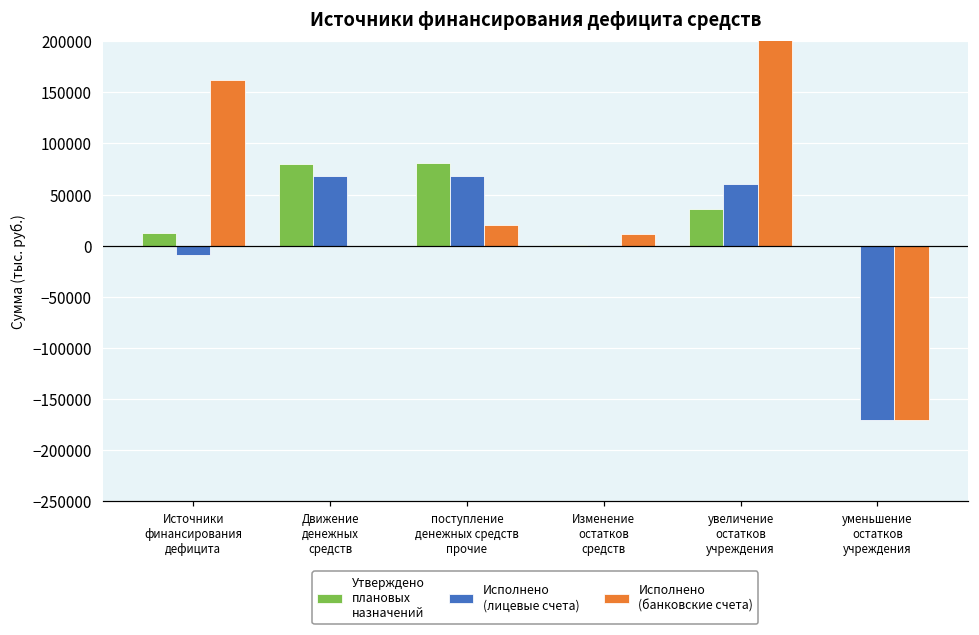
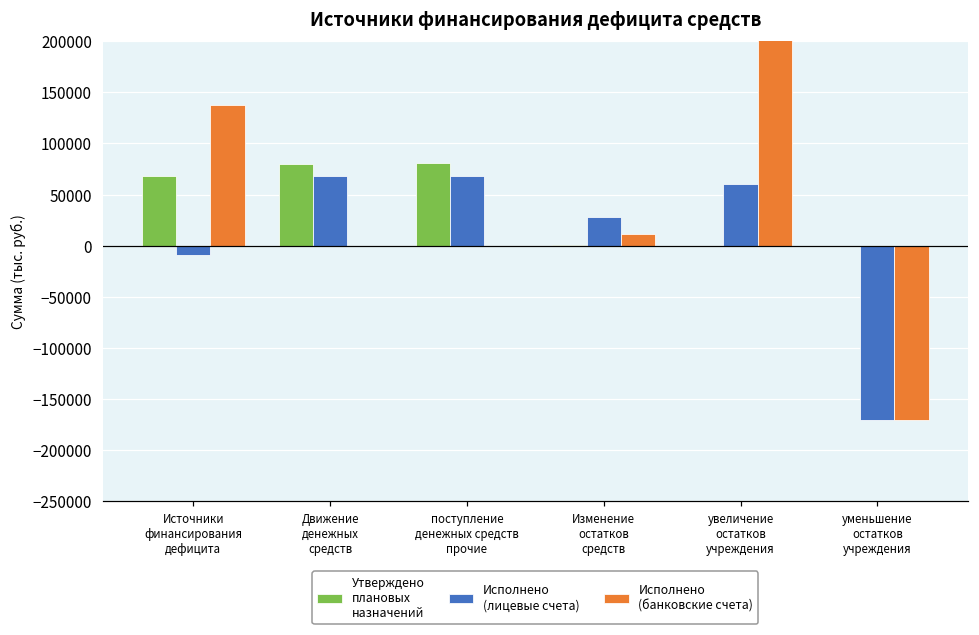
  {
    "Утверждено плановых назначений": {
-     "Источники финансирования дефицита": 10000,
+     "Источники финансирования дефицита": 70000,
      "Движение денежных средств": 80000,
      "поступление денежных средств прочие": 80000,
-     "увеличение остатков учреждения": 40000,
+     "увеличение остатков учреждения": 0,
      "уменьшение остатков учреждения": 0
    },
    "Исполнено (лицевые счета)": {
      "Источники финансирования дефицита": -10000,
      "Движение денежных средств": 70000,
      "поступление денежных средств прочие": 70000,
-     "Изменение остатков средств": 0,
+     "Изменение остатков средств": 30000,
      "увеличение остатков учреждения": 60000,
      "уменьшение остатков учреждения": -170000
    },
    "Исполнено (банковские счета)": {
-     "Источники финансирования дефицита": 160000,
+     "Источники финансирования дефицита": 140000,
      "Движение денежных средств": 0,
-     "поступление денежных средств прочие": 20000,
+     "поступление денежных средств прочие": 0,
      "Изменение остатков средств": 10000,
      "уменьшение остатков учреждения": -170000
    }
  }
